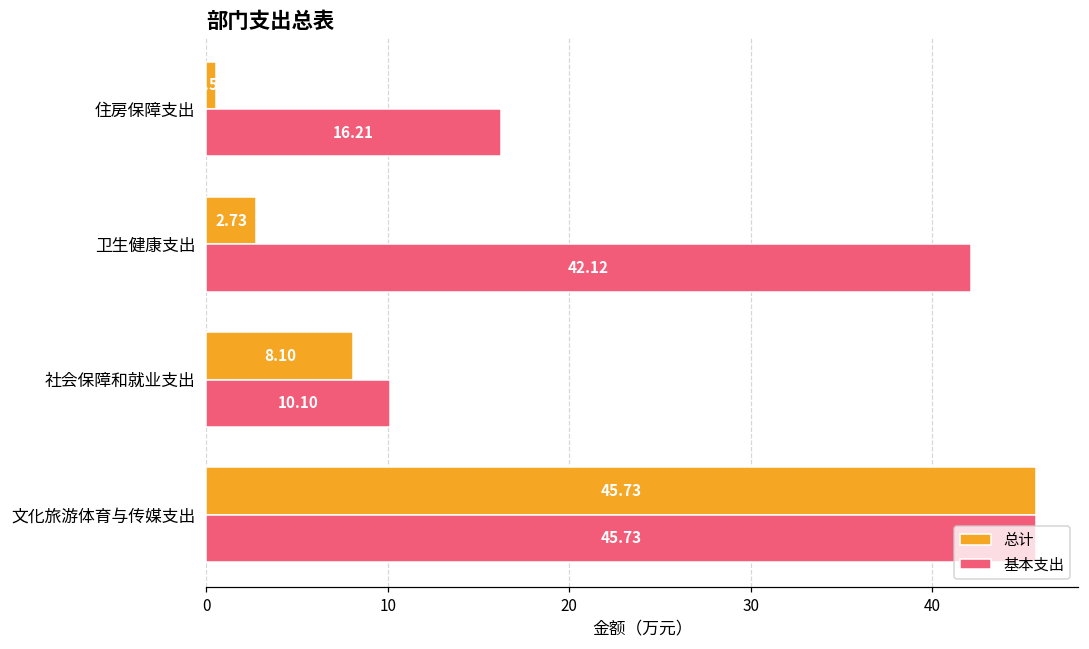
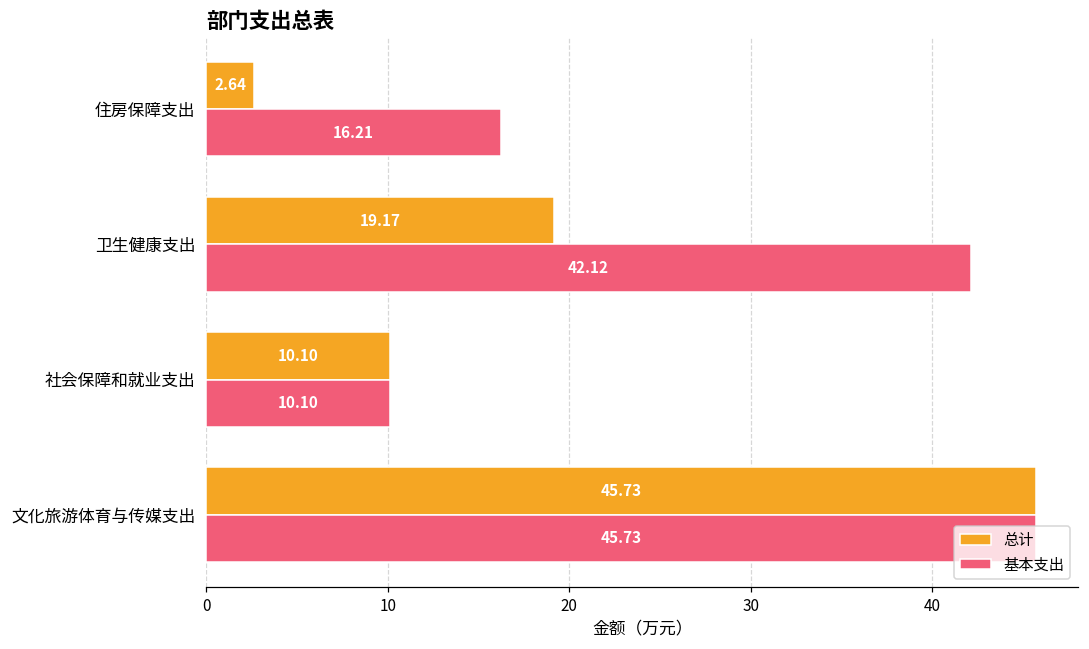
  {
    "总计": {
-     "住房保障支出": 0.6,
-     "卫生健康支出": 2.73,
-     "社会保障和就业支出": 8.10,
+     "住房保障支出": 2.6,
+     "卫生健康支出": 19.17,
+     "社会保障和就业支出": 10.10,
      "文化旅游体育与传媒支出": 45.73
    },
    "基本支出": {
      "住房保障支出": 16.21,
      "卫生健康支出": 42.12,
      "社会保障和就业支出": 10.10
    }
  }
